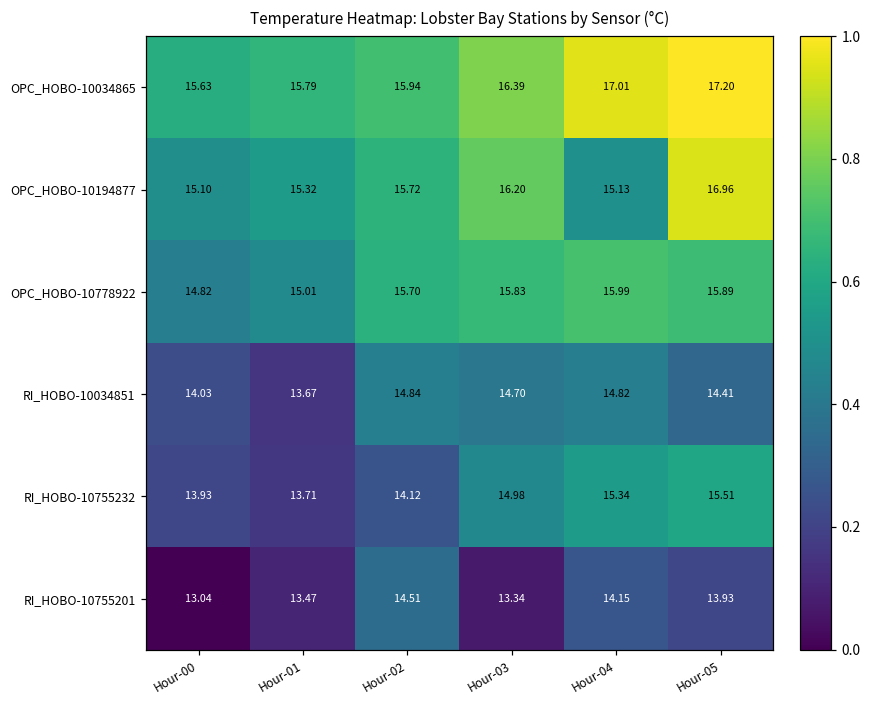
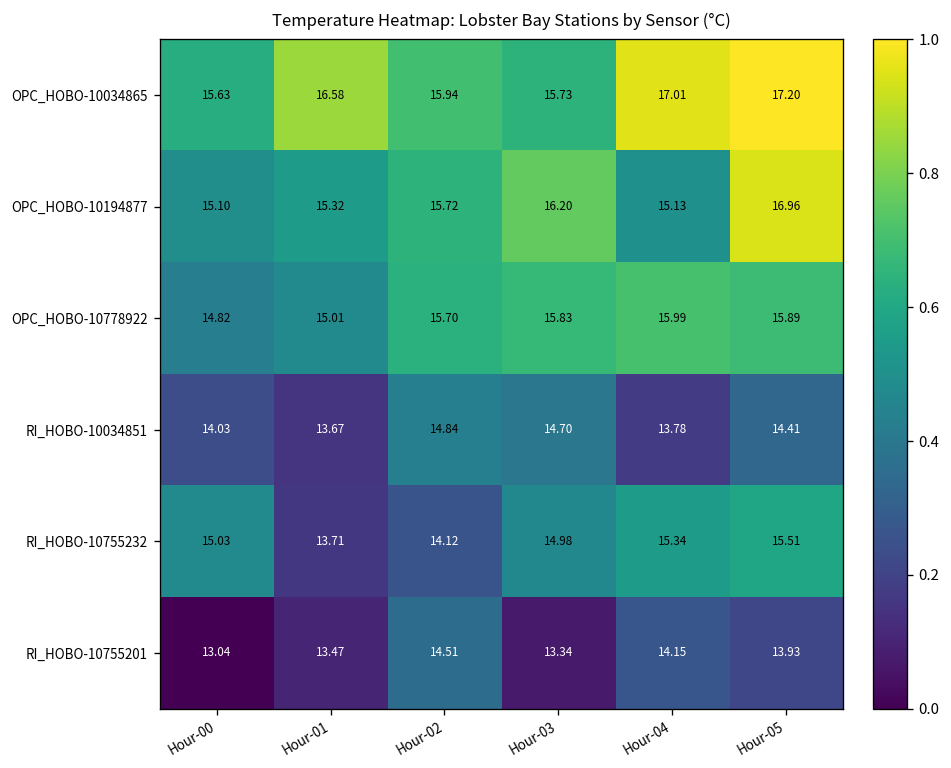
  {
    "OPC_HOBO-10034865": {
      "Hour-00": 15.63,
-     "Hour-01": 15.79,
+     "Hour-01": 16.58,
      "Hour-02": 15.94,
-     "Hour-03": 16.39,
+     "Hour-03": 15.73,
      "Hour-04": 17.01,
      "Hour-05": 17.20
    },
    "OPC_HOBO-10194877": {
      "Hour-00": 15.10,
      "Hour-01": 15.32,
      "Hour-02": 15.72,
      "Hour-03": 16.20,
      "Hour-04": 15.13,
      "Hour-05": 16.96
    },
    "OPC_HOBO-10778922": {
      "Hour-00": 14.82,
      "Hour-01": 15.01,
      "Hour-02": 15.70,
      "Hour-03": 15.83,
      "Hour-04": 15.99,
      "Hour-05": 15.89
    },
    "RI_HOBO-10034851": {
      "Hour-00": 14.03,
      "Hour-01": 13.67,
      "Hour-02": 14.84,
      "Hour-03": 14.70,
-     "Hour-04": 14.82,
+     "Hour-04": 13.78,
      "Hour-05": 14.41
    },
    "RI_HOBO-10755232": {
-     "Hour-00": 13.93,
+     "Hour-00": 15.03,
      "Hour-01": 13.71,
      "Hour-02": 14.12,
      "Hour-03": 14.98,
      "Hour-04": 15.34,
      "Hour-05": 15.51
    },
    "RI_HOBO-10755201": {
      "Hour-00": 13.04,
      "Hour-01": 13.47,
      "Hour-02": 14.51,
      "Hour-03": 13.34,
      "Hour-04": 14.15,
      "Hour-05": 13.93
    }
  }
